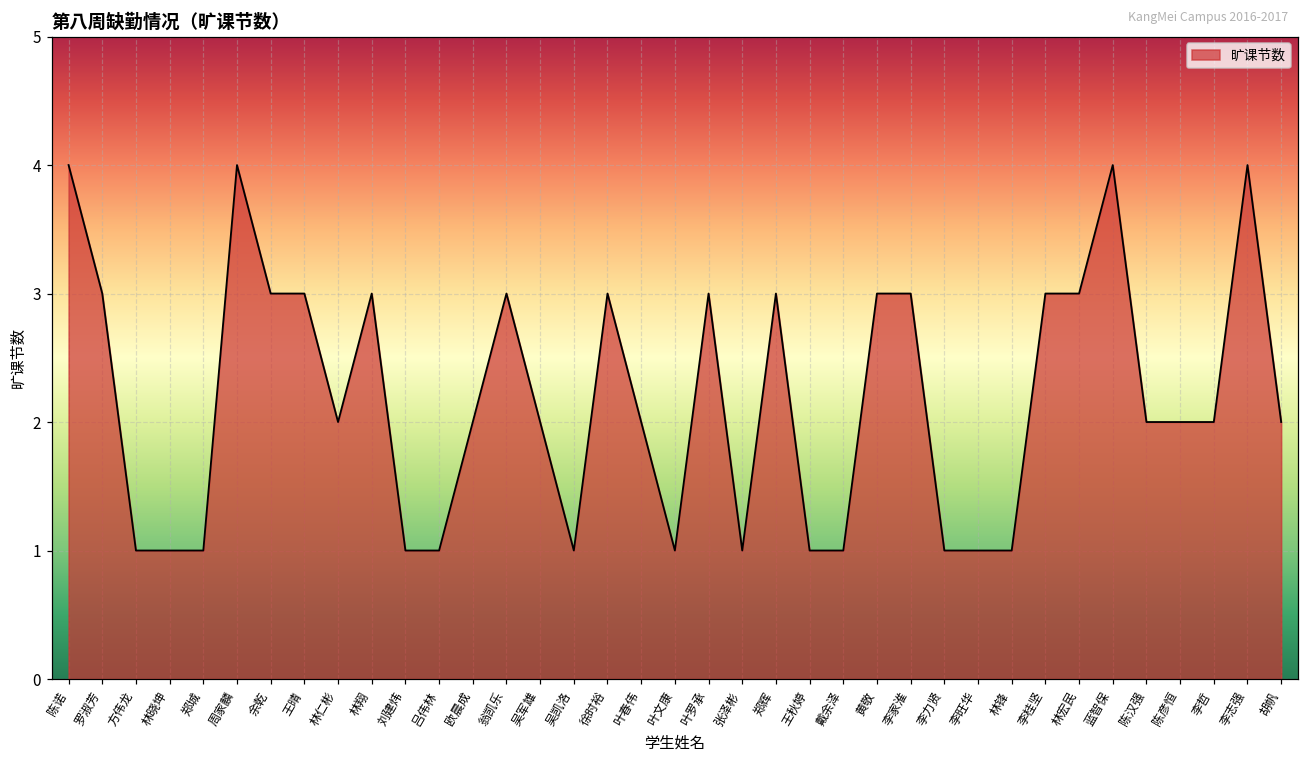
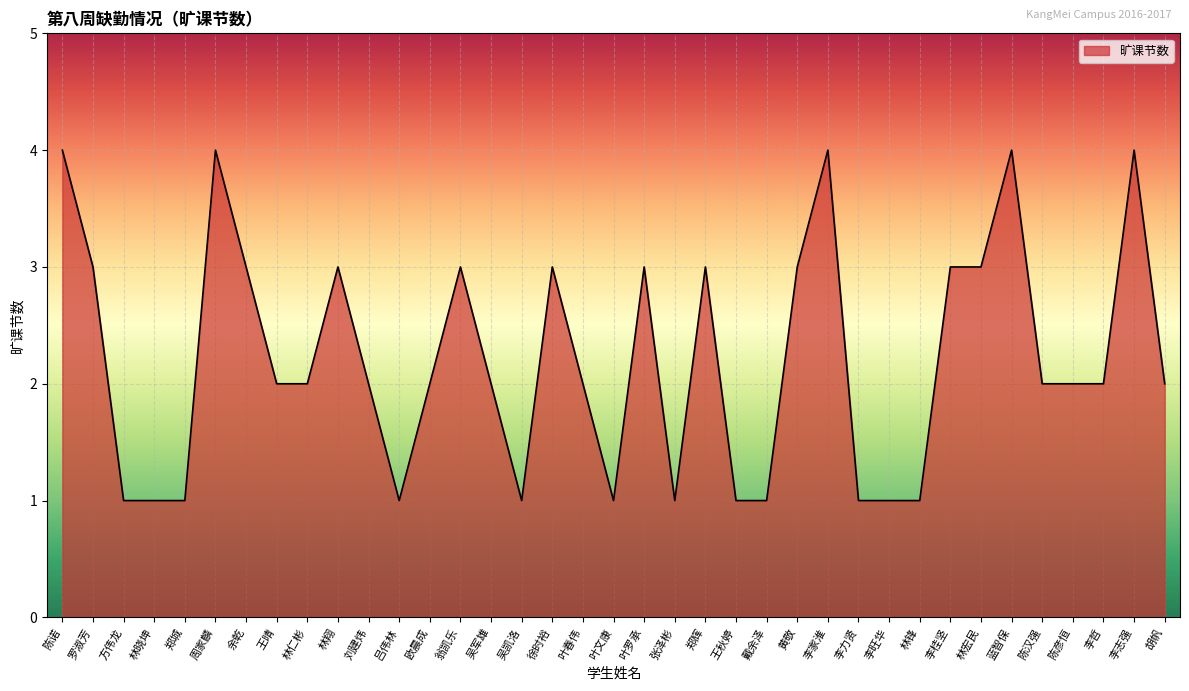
  {
    "陈诺": 4,
    "罗淑芳": 3,
    "方伟龙": 1,
    "林晓坤": 1,
    "郑城": 1,
    "周家麟": 4,
    "余乾": 3,
-   "王晴": 3,
+   "王晴": 2,
    "林仁彬": 2,
    "林翔": 3,
-   "刘建炜": 1,
+   "刘建炜": 2,
    "吕伟林": 1,
    "欧晨成": 2,
    "翁凯乐": 3,
    "吴军雄": 2,
    "吴凯洛": 1,
    "徐时裕": 3,
    "叶春伟": 2,
    "叶文康": 1,
    "叶罗承": 3,
    "张泽彬": 1,
    "郑辉": 3,
    "王秋婷": 1,
    "戴余泽": 1,
    "黄敬": 3,
-   "李家淮": 3,
+   "李家淮": 4,
    "李力贤": 1,
    "李旺华": 1,
    "林锋": 1,
    "李桂坚": 3,
    "林宏民": 3,
    "蓝智保": 4,
    "陈汉强": 2,
    "陈彦恒": 2,
    "李哲": 2,
    "李志强": 4,
    "胡帆": 2
  }
